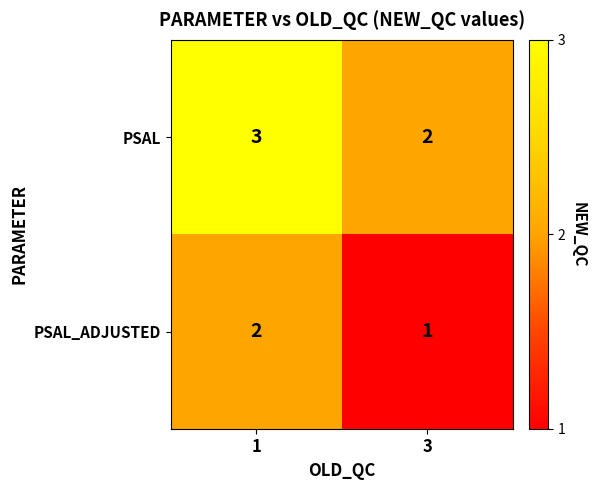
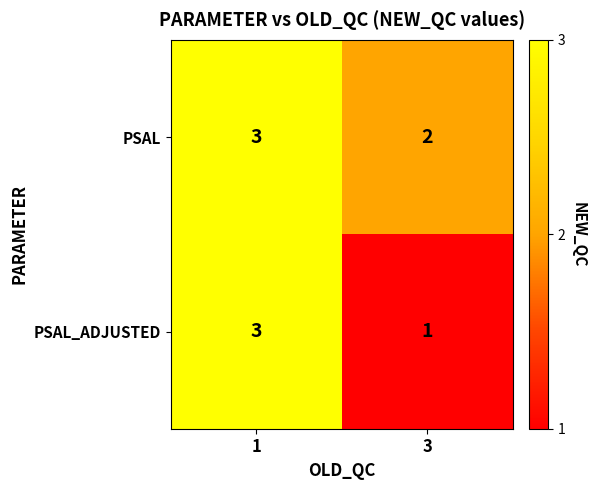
  {
    "PSAL": {
      "1": 3,
      "3": 2
    },
    "PSAL_ADJUSTED": {
-     "1": 2,
+     "1": 3,
      "3": 1
    }
  }
